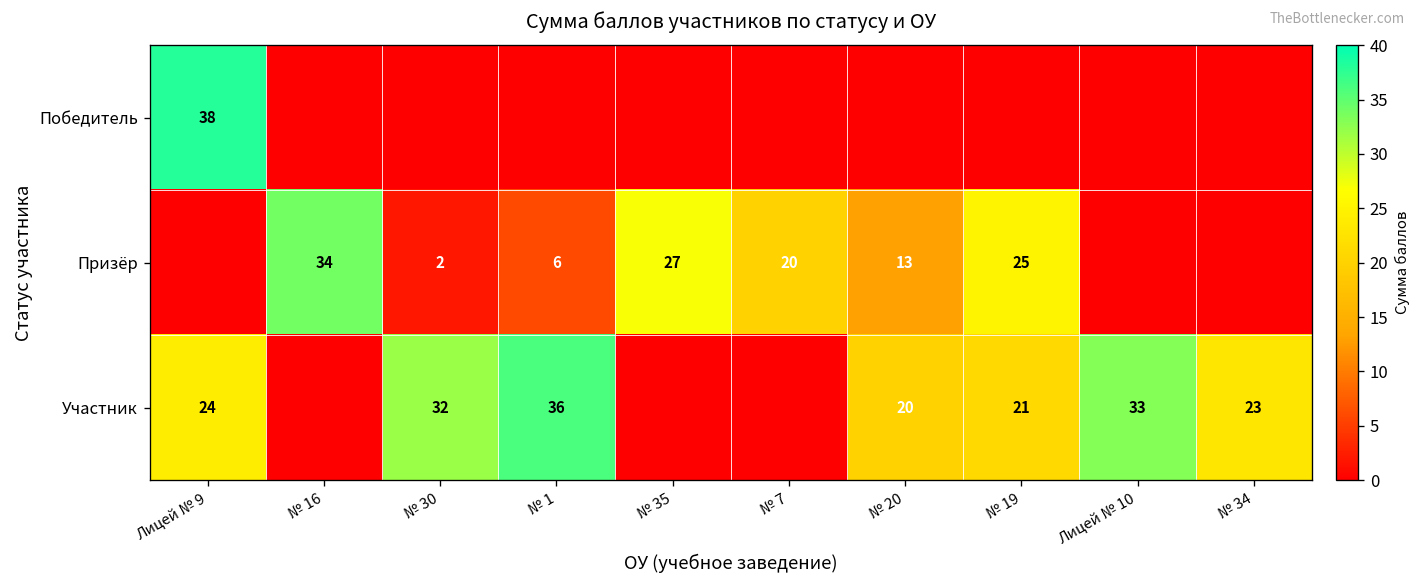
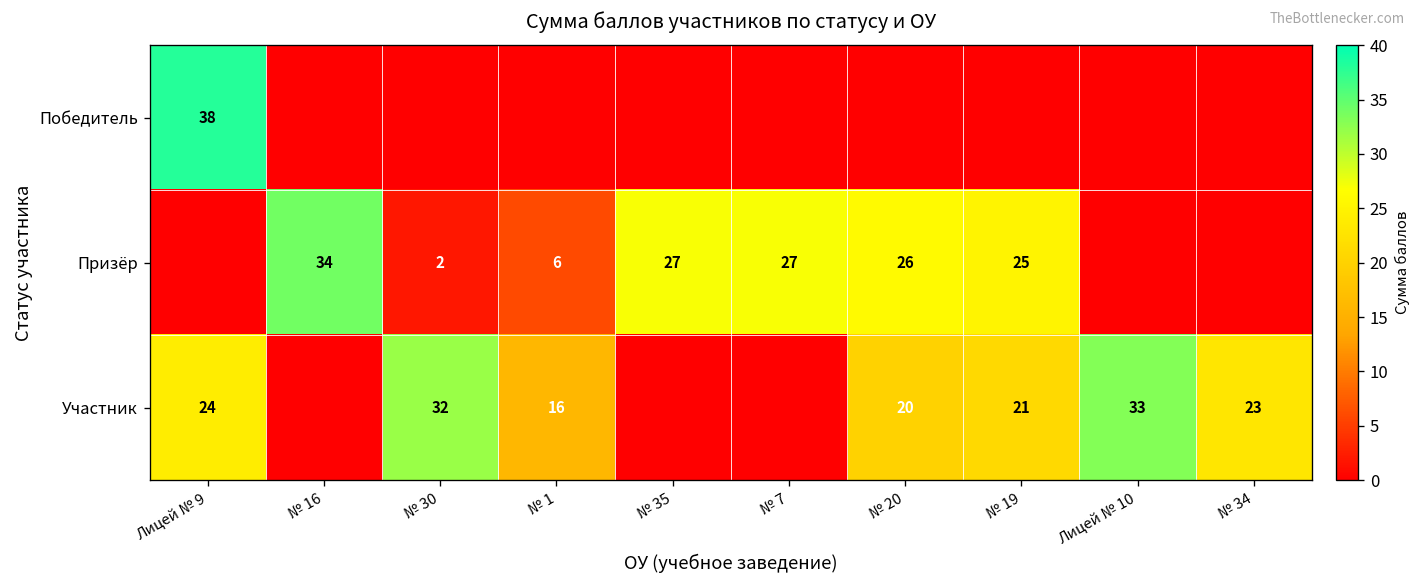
  {
    "Победитель": {
      "Лицей № 9": 38
    },
    "Призёр": {
      "№ 16": 34,
      "№ 30": 2,
      "№ 1": 6,
      "№ 35": 27,
-     "№ 7": 20,
-     "№ 20": 13,
+     "№ 7": 27,
+     "№ 20": 26,
      "№ 19": 25
    },
    "Участник": {
      "Лицей № 9": 24,
      "№ 30": 32,
-     "№ 1": 36,
+     "№ 1": 16,
      "№ 20": 20,
      "№ 19": 21,
      "Лицей № 10": 33,
      "№ 34": 23
    }
  }
